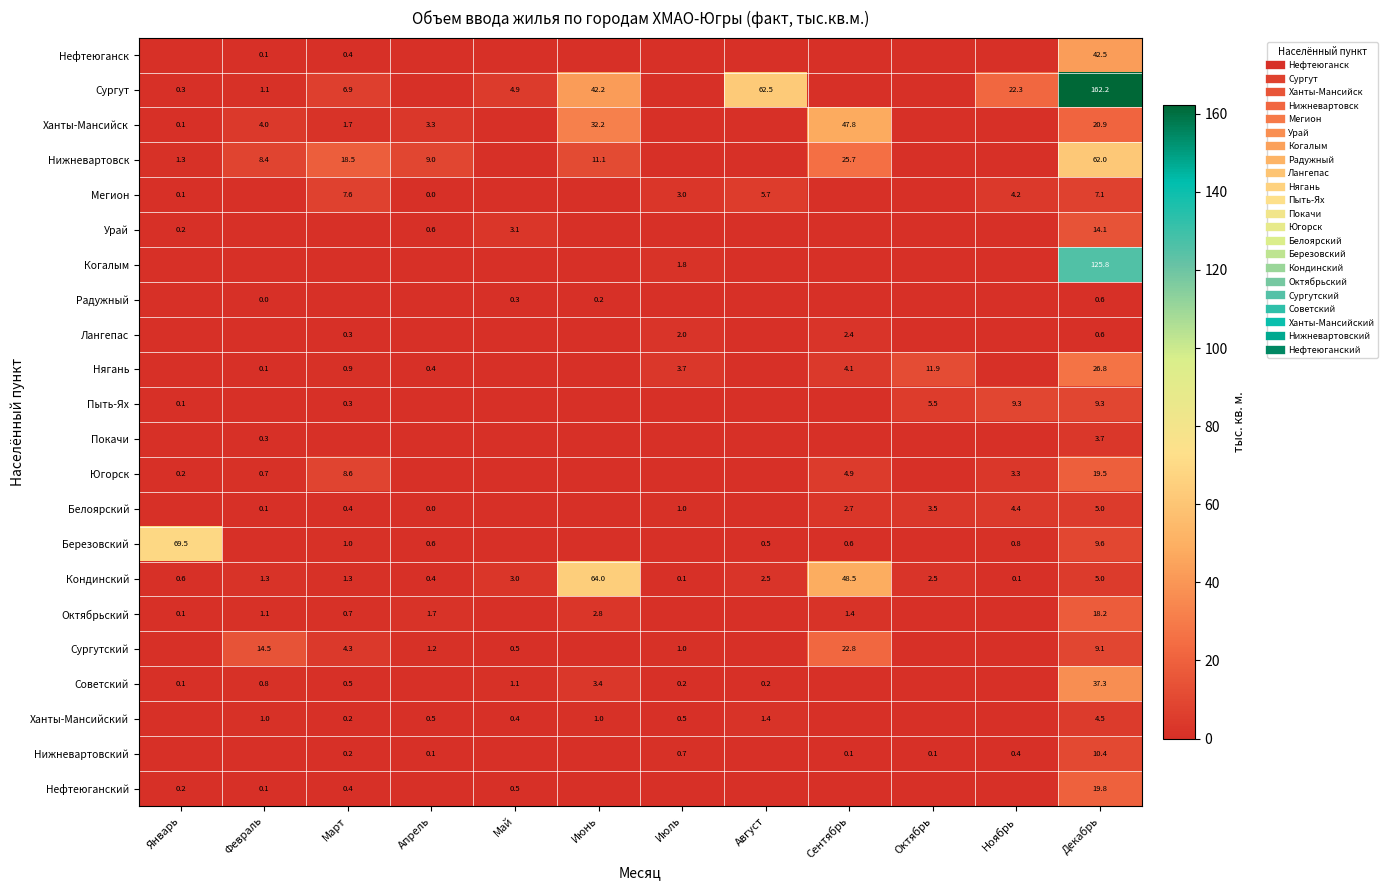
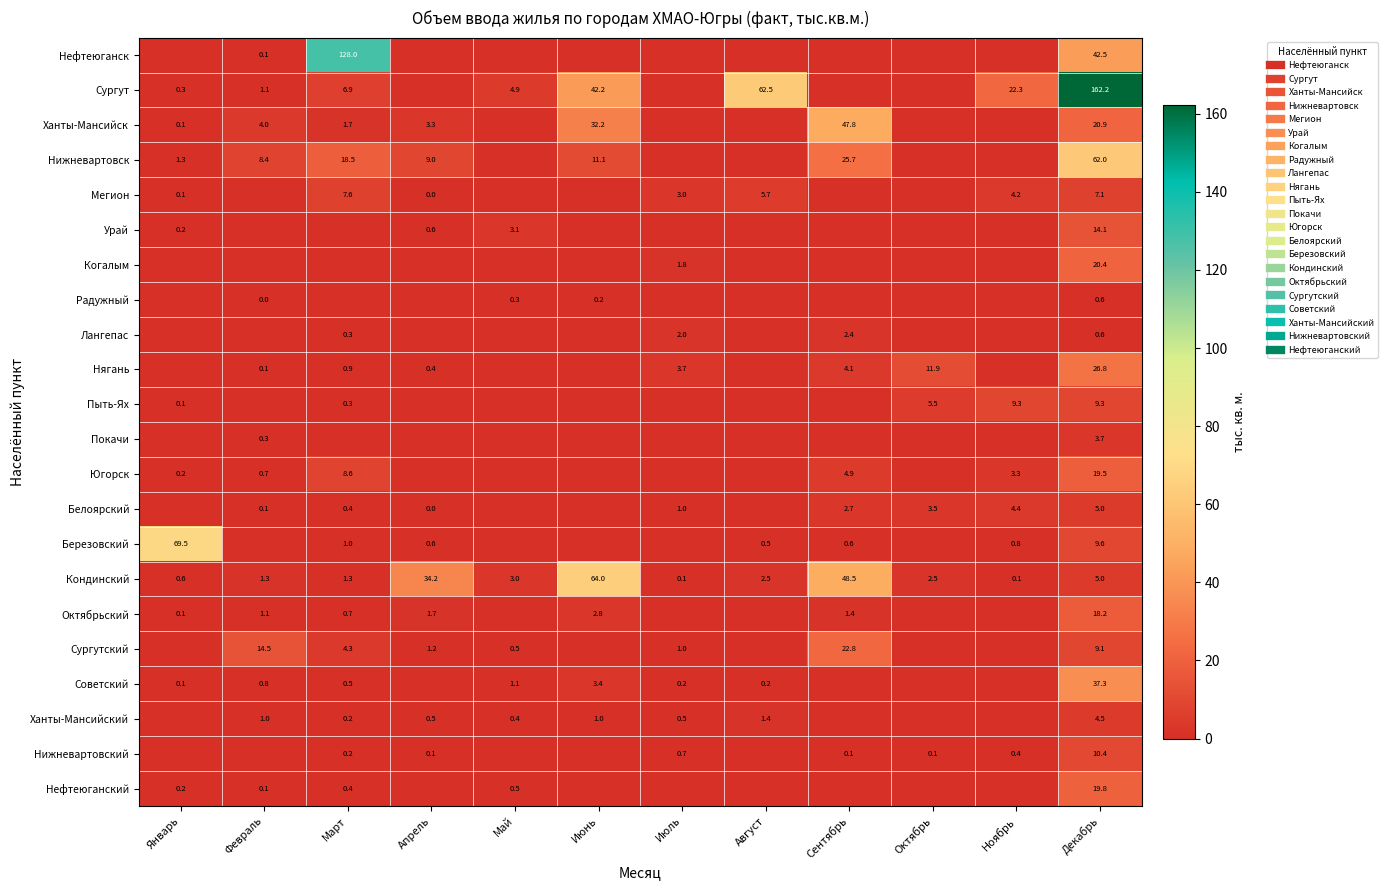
  {
    "Нефтеюганск": {
      "Февраль": 0.1,
-     "Март": 0.4,
+     "Март": 128.0,
      "Декабрь": 42.5
    },
    "Сургут": {
      "Январь": 0.3,
      "Февраль": 1.1,
      "Март": 6.9,
      "Май": 4.9,
      "Июнь": 42.2,
      "Август": 62.5,
      "Ноябрь": 22.3,
      "Декабрь": 162.2
    },
    "Ханты-Мансийск": {
      "Январь": 0.1,
      "Февраль": 4.0,
      "Март": 1.7,
      "Апрель": 3.3,
      "Июнь": 32.2,
      "Сентябрь": 47.8,
      "Декабрь": 20.9
    },
    "Нижневартовск": {
      "Январь": 1.3,
      "Февраль": 8.4,
      "Март": 18.5,
      "Апрель": 9.0,
      "Июнь": 11.1,
      "Сентябрь": 25.7,
      "Декабрь": 62.0
    },
    "Мегион": {
      "Январь": 0.1,
      "Март": 7.6,
      "Апрель": 0.0,
      "Июль": 3.0,
      "Август": 5.7,
      "Ноябрь": 4.2,
      "Декабрь": 7.1
    },
    "Урай": {
      "Январь": 0.2,
      "Апрель": 0.6,
      "Май": 3.1,
      "Декабрь": 14.1
    },
    "Когалым": {
      "Июль": 1.8,
-     "Декабрь": 125.8
+     "Декабрь": 20.4
    },
    "Радужный": {
      "Февраль": 0.0,
      "Май": 0.3,
      "Июнь": 0.2,
      "Декабрь": 0.6
    },
    "Лангепас": {
      "Март": 0.3,
      "Июль": 2.0,
      "Сентябрь": 2.4,
      "Декабрь": 0.6
    },
    "Нягань": {
      "Февраль": 0.1,
      "Март": 0.9,
      "Апрель": 0.4,
      "Июль": 3.7,
      "Сентябрь": 4.1,
      "Октябрь": 11.9,
      "Декабрь": 26.8
    },
    "Пыть-Ях": {
      "Январь": 0.1,
      "Март": 0.3,
      "Октябрь": 5.5,
      "Ноябрь": 9.3,
      "Декабрь": 9.3
    },
    "Покачи": {
      "Февраль": 0.3,
      "Декабрь": 3.7
    },
    "Югорск": {
      "Январь": 0.2,
      "Февраль": 0.7,
      "Март": 8.6,
      "Сентябрь": 4.9,
      "Ноябрь": 3.3,
      "Декабрь": 19.5
    },
    "Белоярский": {
      "Февраль": 0.1,
      "Март": 0.4,
      "Апрель": 0.0,
      "Июль": 1.0,
      "Сентябрь": 2.7,
      "Октябрь": 3.5,
      "Ноябрь": 4.4,
      "Декабрь": 5.0
    },
    "Березовский": {
      "Январь": 69.5,
      "Март": 1.0,
      "Апрель": 0.6,
      "Август": 0.5,
      "Сентябрь": 0.6,
      "Ноябрь": 0.8,
      "Декабрь": 9.6
    },
    "Кондинский": {
      "Январь": 0.6,
      "Февраль": 1.3,
      "Март": 1.3,
-     "Апрель": 0.4,
+     "Апрель": 34.2,
      "Май": 3.0,
      "Июнь": 64.0,
      "Июль": 0.1,
      "Август": 2.5,
      "Сентябрь": 48.5,
      "Октябрь": 2.5,
      "Ноябрь": 0.1,
      "Декабрь": 5.0
    },
    "Октябрьский": {
      "Январь": 0.1,
      "Февраль": 1.1,
      "Март": 0.7,
      "Апрель": 1.7,
      "Июнь": 2.8,
      "Сентябрь": 1.4,
      "Декабрь": 18.2
    },
    "Сургутский": {
      "Февраль": 14.5,
      "Март": 4.3,
      "Апрель": 1.2,
      "Май": 0.5,
      "Июль": 1.0,
      "Сентябрь": 22.8,
      "Декабрь": 9.1
    },
    "Советский": {
      "Январь": 0.1,
      "Февраль": 0.8,
      "Март": 0.5,
      "Май": 1.1,
      "Июнь": 3.4,
      "Июль": 0.2,
      "Август": 0.2,
      "Декабрь": 37.3
    },
    "Ханты-Мансийский": {
      "Февраль": 1.0,
      "Март": 0.2,
      "Апрель": 0.5,
      "Май": 0.4,
      "Июнь": 1.0,
      "Июль": 0.5,
      "Август": 1.4,
      "Декабрь": 4.5
    },
    "Нижневартовский": {
      "Март": 0.2,
      "Апрель": 0.1,
      "Июль": 0.7,
      "Сентябрь": 0.1,
      "Октябрь": 0.1,
      "Ноябрь": 0.4,
      "Декабрь": 10.4
    },
    "Нефтеюганский": {
      "Январь": 0.2,
      "Февраль": 0.1,
      "Март": 0.4,
      "Май": 0.5,
      "Декабрь": 19.8
    }
  }
